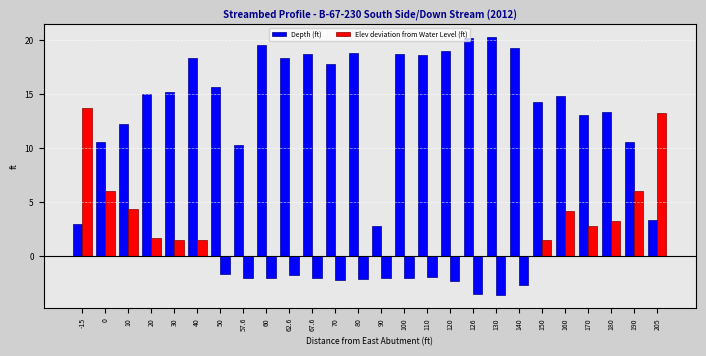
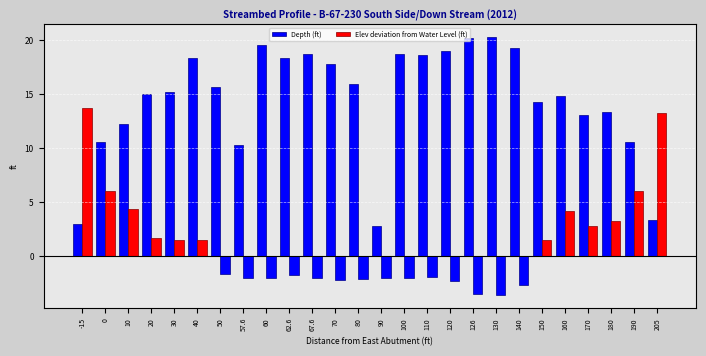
  {
    "Depth (ft)": {
      "-15": 3.0,
      "0": 10.6,
      "10": 12.3,
      "20": 15.0,
      "30": 15.2,
      "40": 18.4,
      "50": 15.7,
      "57.6": 10.3,
      "60": 19.6,
      "62.6": 18.4,
      "67.6": 18.7,
      "70": 17.8,
-     "80": 18.8,
+     "80": 16.0,
      "90": 2.8,
      "100": 18.7,
      "110": 18.6,
      "120": 19.0,
      "130": 20.3,
      "140": 19.3,
      "150": 14.3,
      "160": 14.8,
      "170": 13.1,
      "180": 13.4,
      "190": 10.6,
      "205": 3.4
    },
    "Elev deviation from Water Level (ft)": {
      "-15": 13.7,
      "0": 6.1,
      "10": 4.4,
      "20": 1.7,
      "30": 1.5,
      "40": 1.5,
      "50": -1.6,
      "57.6": -2.0,
      "60": -2.0,
      "62.6": -1.7,
      "67.6": -2.0,
      "70": -2.2,
      "80": -2.1,
      "90": -2.0,
      "100": -2.0,
      "110": -1.9,
      "120": -2.3,
      "126": -3.5,
      "130": -3.6,
      "140": -2.6,
      "150": 1.5,
      "160": 4.2,
      "170": 2.8,
      "180": 3.3,
      "190": 6.1,
      "205": 13.3
    }
  }
